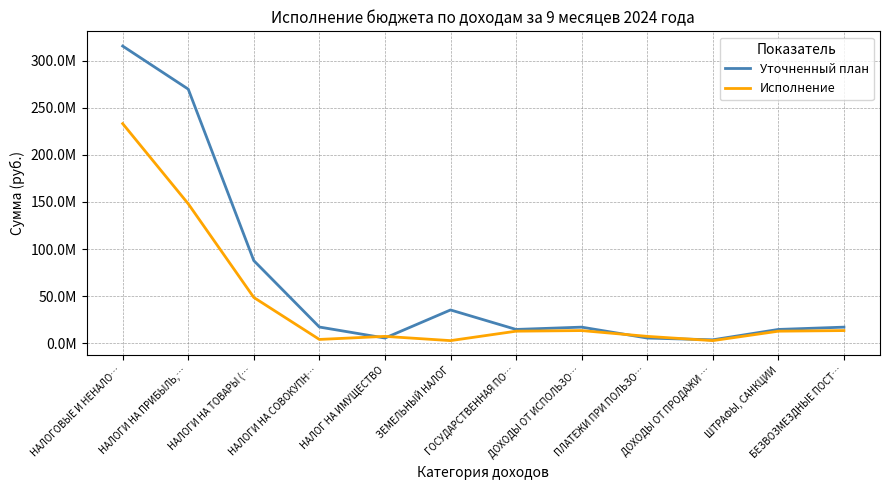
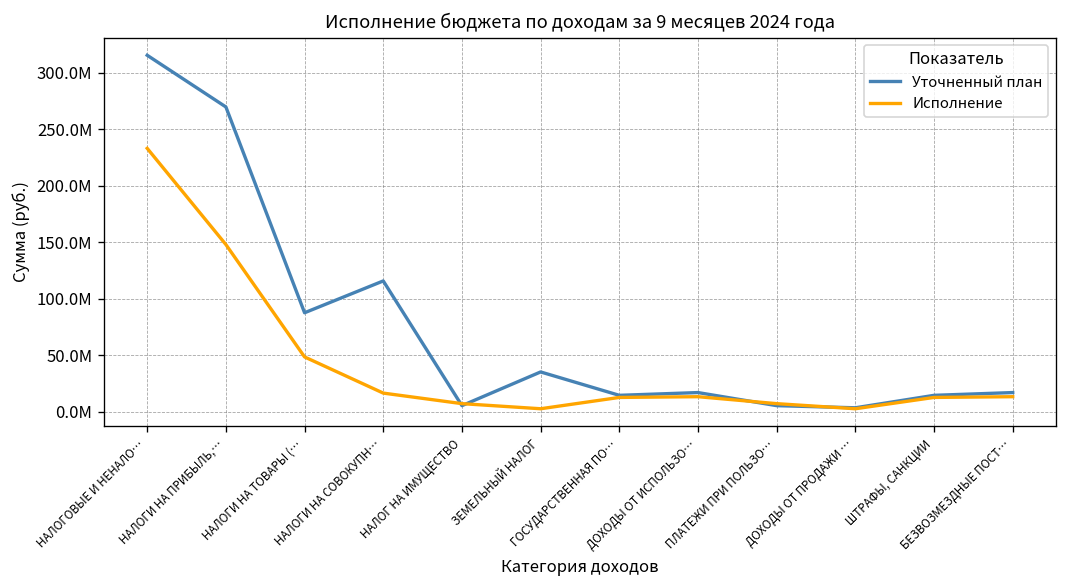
  {
    "Уточненный план": {
      "НАЛОГОВЫЕ И НЕНАЛО…": 320000000,
      "НАЛОГИ НА ПРИБЫЛЬ,…": 270000000,
      "НАЛОГИ НА ТОВАРЫ (…": 90000000,
-     "НАЛОГИ НА СОВОКУПН…": 20000000,
+     "НАЛОГИ НА СОВОКУПН…": 120000000,
      "ЗЕМЕЛЬНЫЙ НАЛОГ": 40000000,
      "ДОХОДЫ ОТ ИСПОЛЬЗО…": 20000000,
      "БЕЗВОЗМЕЗДНЫЕ ПОСТ…": 20000000
    },
    "Исполнение": {
      "НАЛОГОВЫЕ И НЕНАЛО…": 230000000,
      "НАЛОГИ НА ПРИБЫЛЬ,…": 150000000,
      "НАЛОГИ НА ТОВАРЫ (…": 50000000,
-     "НАЛОГИ НА СОВОКУПН…": 0,
+     "НАЛОГИ НА СОВОКУПН…": 20000000,
      "ЗЕМЕЛЬНЫЙ НАЛОГ": 0,
      "ДОХОДЫ ОТ ИСПОЛЬЗО…": 10000000,
      "БЕЗВОЗМЕЗДНЫЕ ПОСТ…": 10000000
    }
  }
